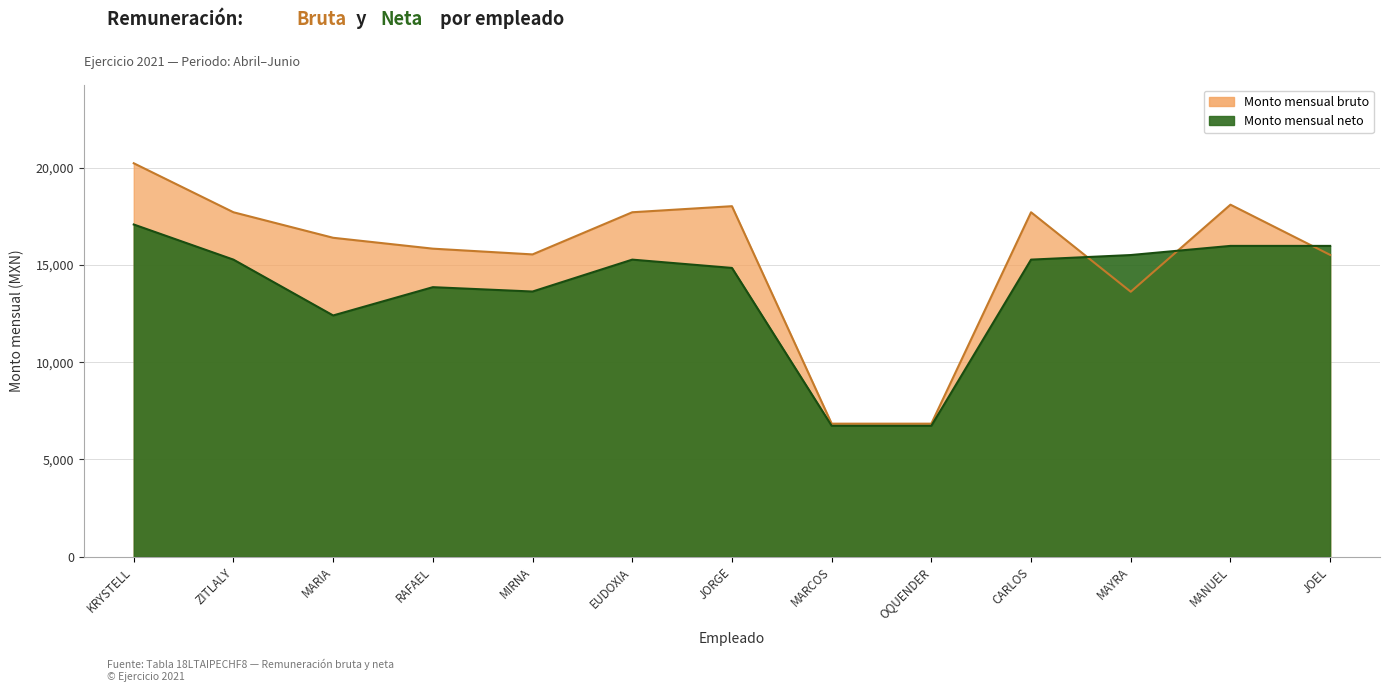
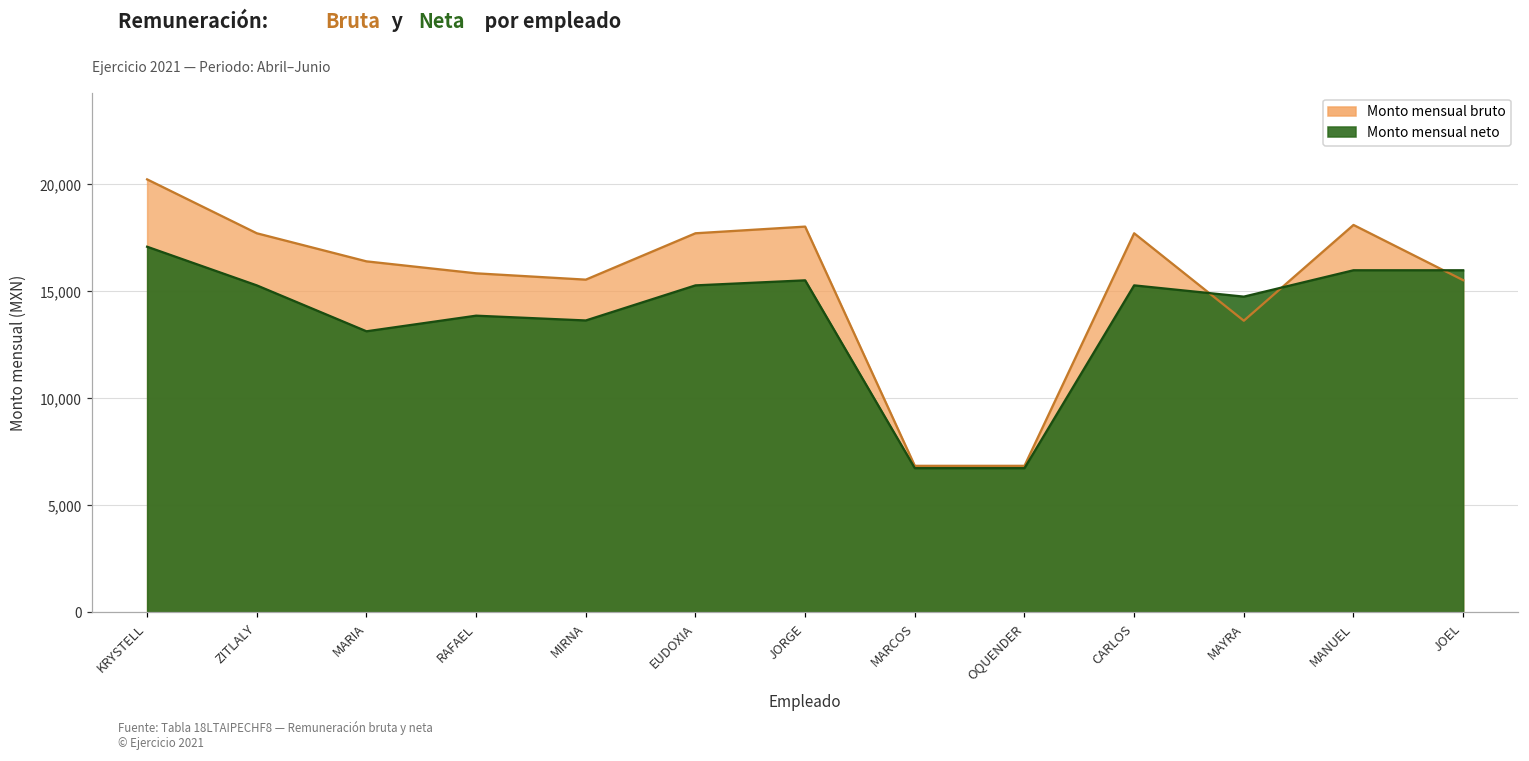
  {
    "Monto mensual bruto": {
      "KRYSTELL": "20,200",
      "ZITLALY": "17,700",
      "MARIA": "16,400",
      "RAFAEL": "15,800",
      "MIRNA": "15,500",
      "EUDOXIA": "17,700",
      "JORGE": "18,000",
      "CARLOS": "17,700",
      "MAYRA": "13,600",
      "MANUEL": "18,100",
      "JOEL": "15,500"
    },
    "Monto mensual neto": {
      "KRYSTELL": "17,100",
      "ZITLALY": "15,300",
-     "MARIA": "12,400",
+     "MARIA": "13,100",
      "RAFAEL": "13,900",
      "MIRNA": "13,600",
      "EUDOXIA": "15,300",
-     "JORGE": "14,800",
+     "JORGE": "15,500",
      "CARLOS": "15,300",
-     "MAYRA": "15,500",
+     "MAYRA": "14,700",
      "MANUEL": "16,000",
      "JOEL": "16,000"
    }
  }
